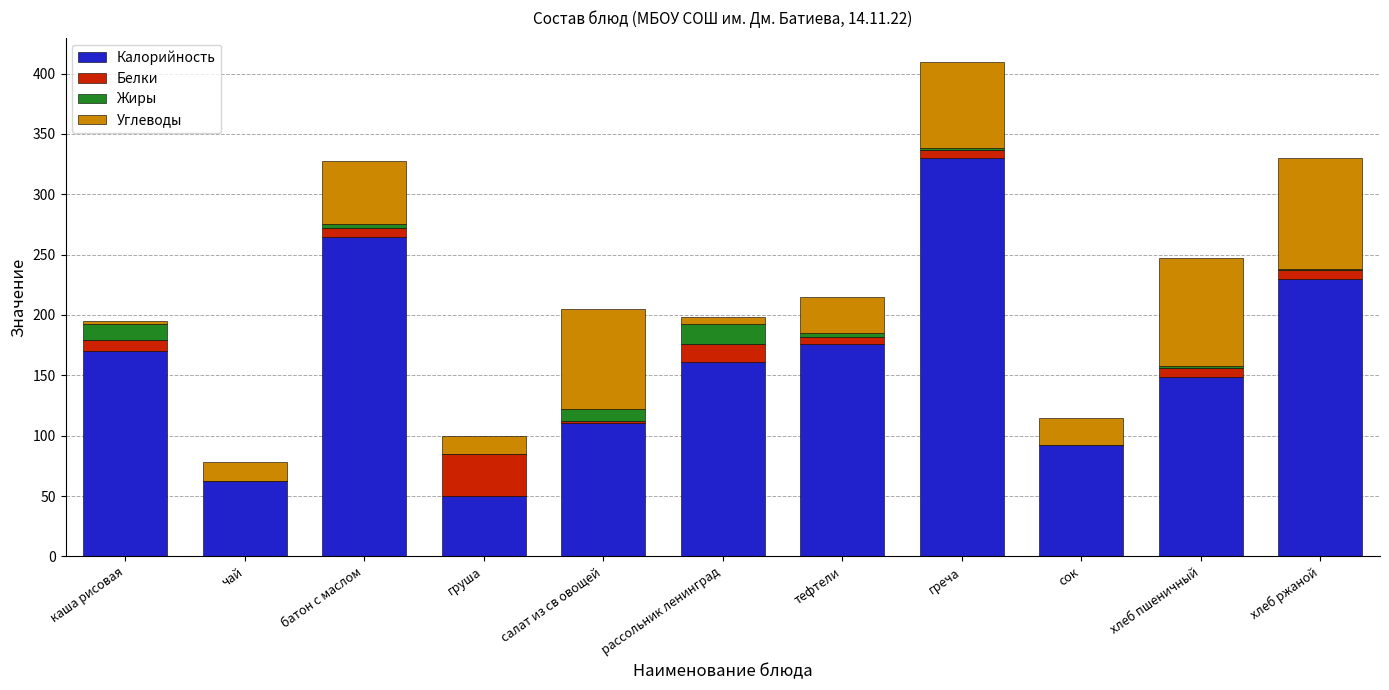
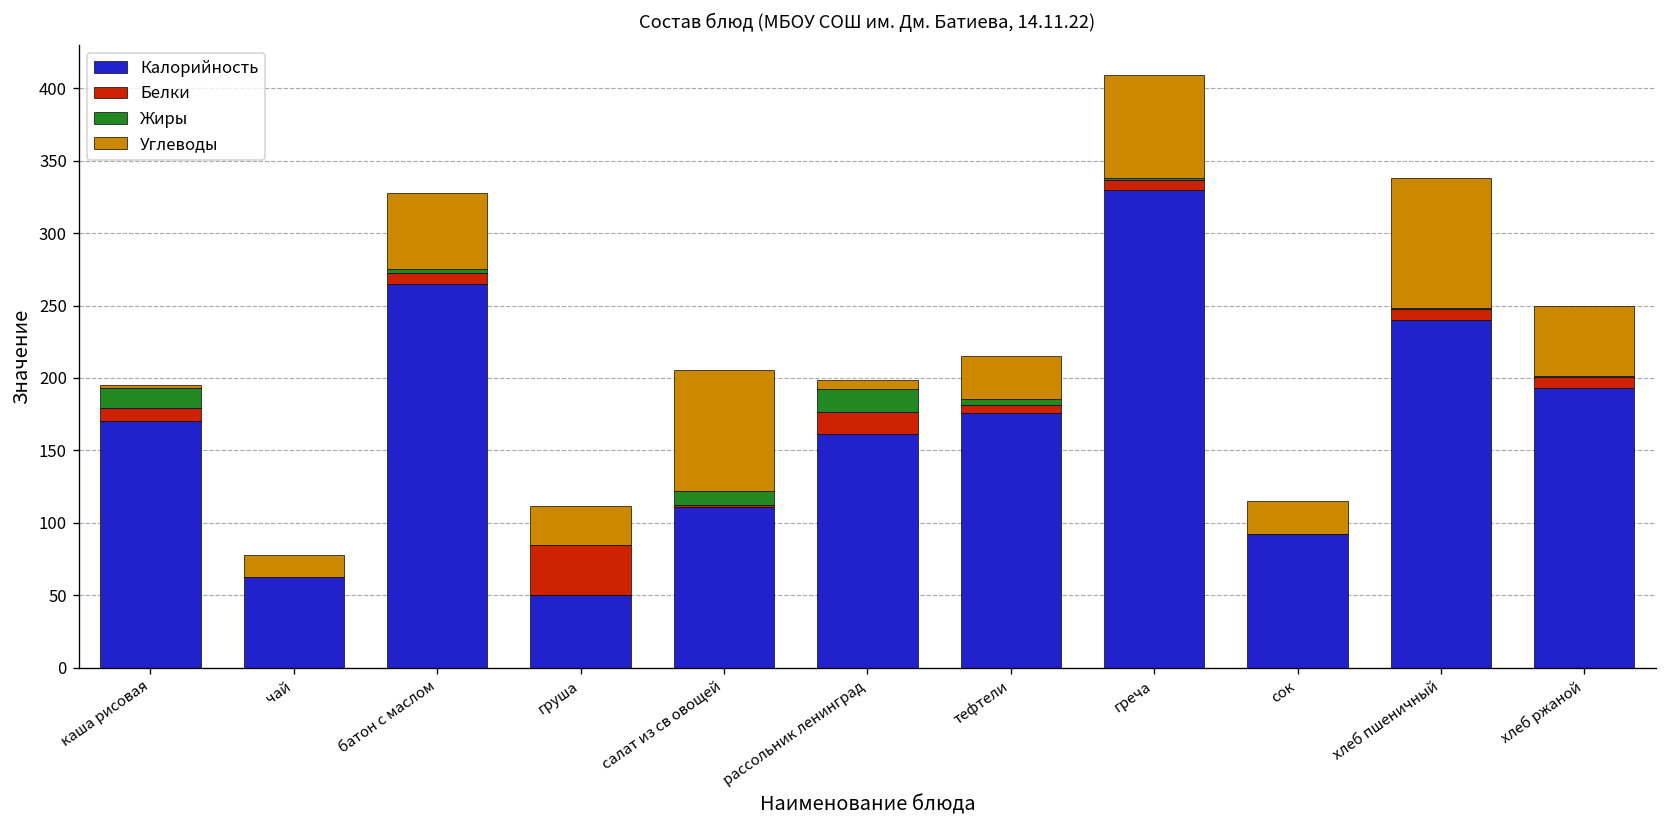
  {
    "Калорийность": {
      "каша рисовая": 170,
      "чай": 63,
      "батон с маслом": 265,
      "груша": 50,
      "салат из св овощей": 111,
      "рассольник ленинград": 161,
      "тефтели": 176,
      "греча": 330,
      "сок": 92,
-     "хлеб пшеничный": 149,
-     "хлеб ржаной": 230
+     "хлеб пшеничный": 240,
+     "хлеб ржаной": 193
    },
    "Белки": {
      "каша рисовая": 9,
      "батон с маслом": 8,
      "груша": 35,
      "рассольник ленинград": 15,
      "тефтели": 6,
      "греча": 7,
      "хлеб пшеничный": 8,
      "хлеб ржаной": 8
    },
    "Жиры": {
      "каша рисовая": 14,
      "батон с маслом": 3,
      "груша": 0,
      "салат из св овощей": 10,
      "рассольник ленинград": 16,
      "тефтели": 4,
      "сок": 0
    },
    "Углеводы": {
      "каша рисовая": 2,
      "чай": 15,
      "батон с маслом": 52,
-     "груша": 15,
+     "груша": 27,
      "салат из св овощей": 83,
      "рассольник ленинград": 6,
      "тефтели": 30,
      "греча": 71,
      "сок": 23,
      "хлеб пшеничный": 90,
-     "хлеб ржаной": 92
+     "хлеб ржаной": 48
    }
  }
